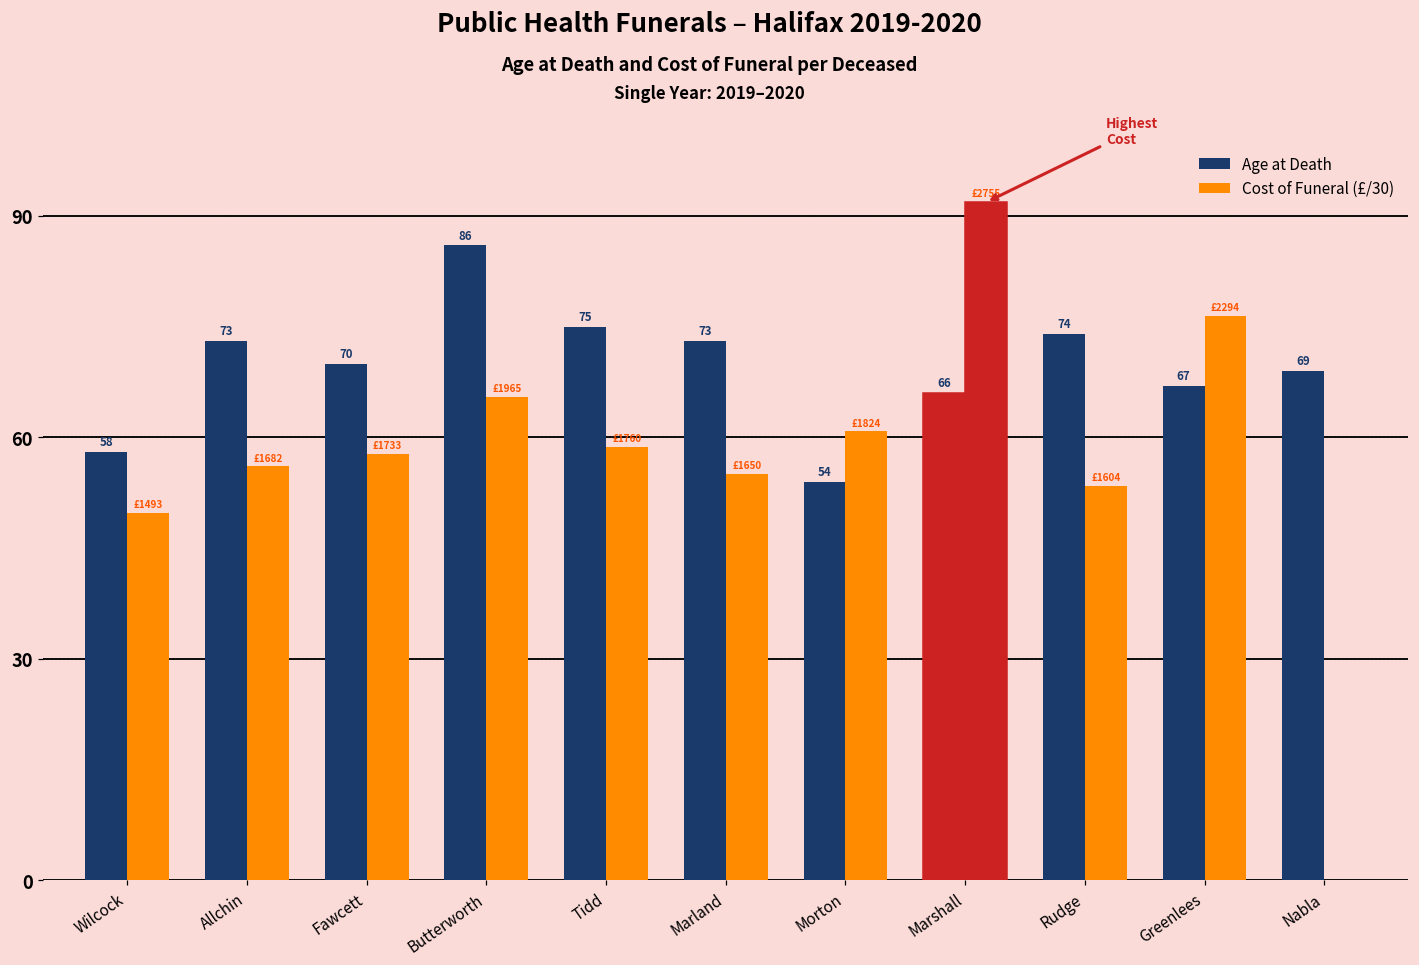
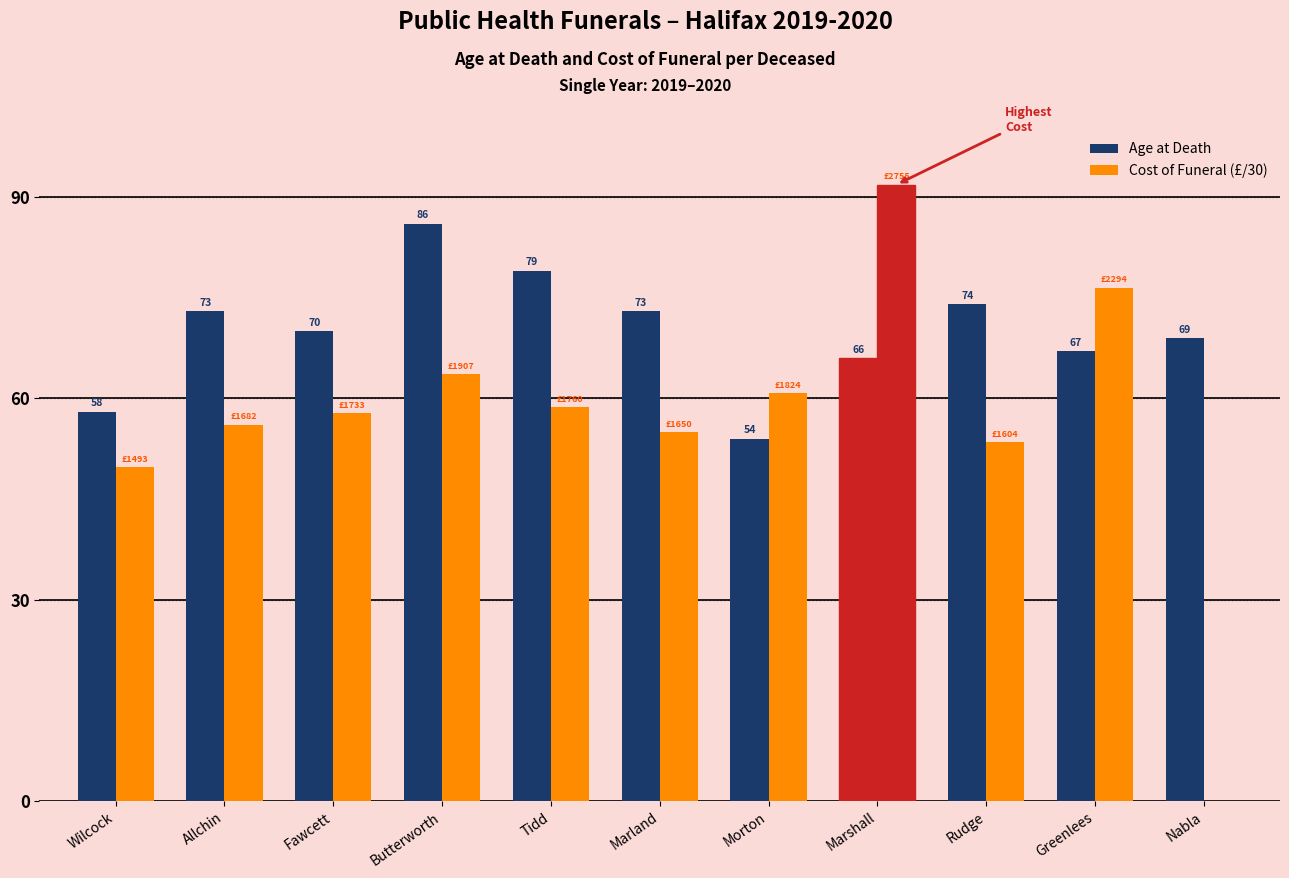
  {
    "Age at Death": {
      "Wilcock": "58",
      "Allchin": "73",
      "Fawcett": "70",
      "Butterworth": "86",
-     "Tidd": "75",
+     "Tidd": "79",
      "Marland": "73",
      "Morton": "54",
      "Marshall": "66",
      "Rudge": "74",
      "Greenlees": "67",
      "Nabla": "69"
    },
    "Cost of Funeral (£/30)": {
-     "Butterworth": "£1965"
+     "Butterworth": "£1907"
    }
  }
